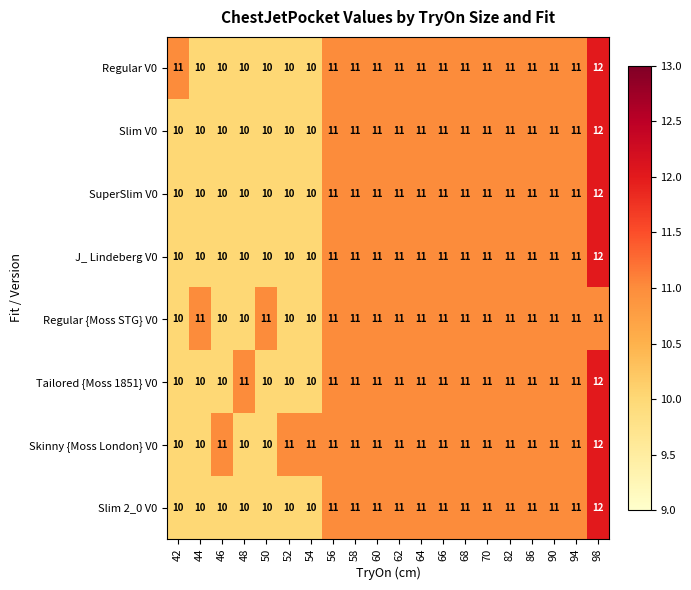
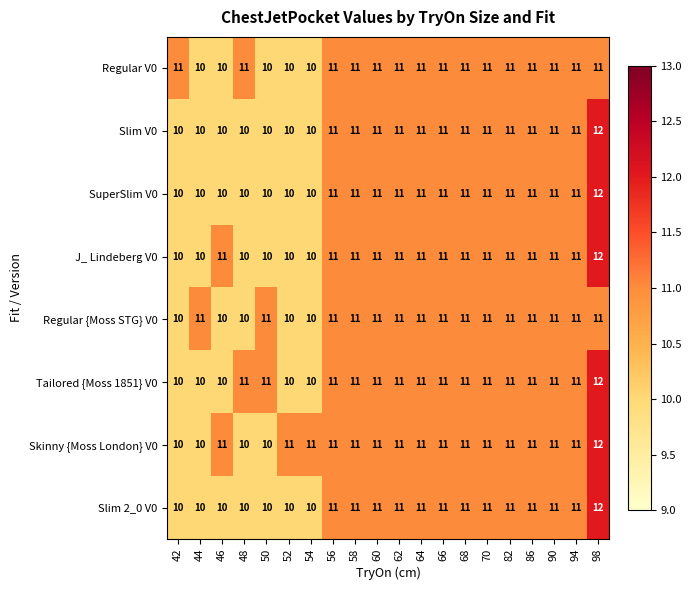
  {
    "Regular V0": {
      "42": 11,
      "44": 10,
      "46": 10,
-     "48": 10,
+     "48": 11,
      "50": 10,
      "52": 10,
      "54": 10,
      "56": 11,
      "58": 11,
      "60": 11,
      "62": 11,
      "64": 11,
      "66": 11,
      "68": 11,
      "70": 11,
      "82": 11,
      "86": 11,
      "90": 11,
      "94": 11,
-     "98": 12
+     "98": 11
    },
    "Slim V0": {
      "42": 10,
      "44": 10,
      "46": 10,
      "48": 10,
      "50": 10,
      "52": 10,
      "54": 10,
      "56": 11,
      "58": 11,
      "60": 11,
      "62": 11,
      "64": 11,
      "66": 11,
      "68": 11,
      "70": 11,
      "82": 11,
      "86": 11,
      "90": 11,
      "94": 11,
      "98": 12
    },
    "SuperSlim V0": {
      "42": 10,
      "44": 10,
      "46": 10,
      "48": 10,
      "50": 10,
      "52": 10,
      "54": 10,
      "56": 11,
      "58": 11,
      "60": 11,
      "62": 11,
      "64": 11,
      "66": 11,
      "68": 11,
      "70": 11,
      "82": 11,
      "86": 11,
      "90": 11,
      "94": 11,
      "98": 12
    },
    "J_ Lindeberg V0": {
      "42": 10,
      "44": 10,
-     "46": 10,
+     "46": 11,
      "48": 10,
      "50": 10,
      "52": 10,
      "54": 10,
      "56": 11,
      "58": 11,
      "60": 11,
      "62": 11,
      "64": 11,
      "66": 11,
      "68": 11,
      "70": 11,
      "82": 11,
      "86": 11,
      "90": 11,
      "94": 11,
      "98": 12
    },
    "Regular {Moss STG} V0": {
      "42": 10,
      "44": 11,
      "46": 10,
      "48": 10,
      "50": 11,
      "52": 10,
      "54": 10,
      "56": 11,
      "58": 11,
      "60": 11,
      "62": 11,
      "64": 11,
      "66": 11,
      "68": 11,
      "70": 11,
      "82": 11,
      "86": 11,
      "90": 11,
      "94": 11,
      "98": 11
    },
    "Tailored {Moss 1851} V0": {
      "42": 10,
      "44": 10,
      "46": 10,
      "48": 11,
-     "50": 10,
+     "50": 11,
      "52": 10,
      "54": 10,
      "56": 11,
      "58": 11,
      "60": 11,
      "62": 11,
      "64": 11,
      "66": 11,
      "68": 11,
      "70": 11,
      "82": 11,
      "86": 11,
      "90": 11,
      "94": 11,
      "98": 12
    },
    "Skinny {Moss London} V0": {
      "42": 10,
      "44": 10,
      "46": 11,
      "48": 10,
      "50": 10,
      "52": 11,
      "54": 11,
      "56": 11,
      "58": 11,
      "60": 11,
      "62": 11,
      "64": 11,
      "66": 11,
      "68": 11,
      "70": 11,
      "82": 11,
      "86": 11,
      "90": 11,
      "94": 11,
      "98": 12
    },
    "Slim 2_0 V0": {
      "42": 10,
      "44": 10,
      "46": 10,
      "48": 10,
      "50": 10,
      "52": 10,
      "54": 10,
      "56": 11,
      "58": 11,
      "60": 11,
      "62": 11,
      "64": 11,
      "66": 11,
      "68": 11,
      "70": 11,
      "82": 11,
      "86": 11,
      "90": 11,
      "94": 11,
      "98": 12
    }
  }
